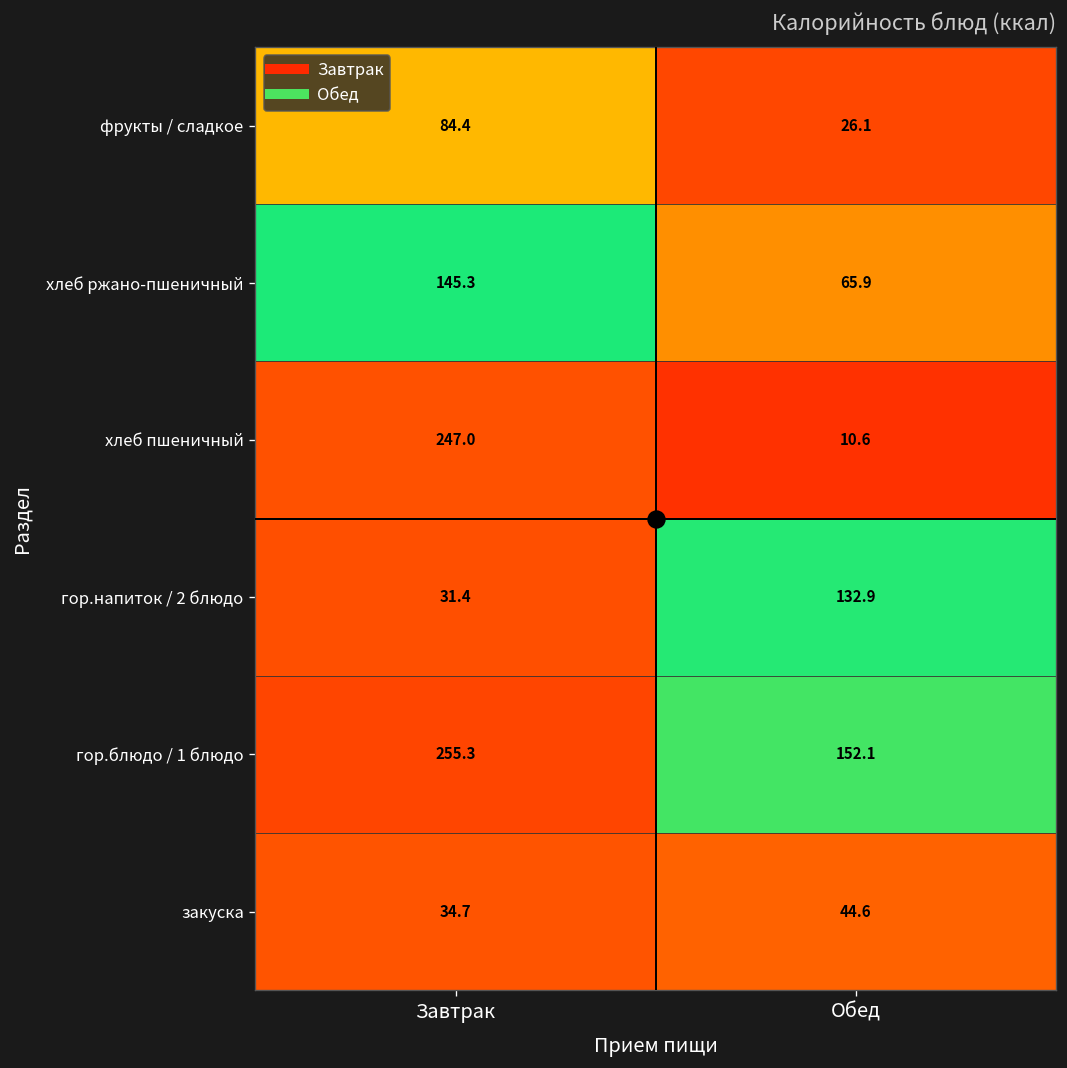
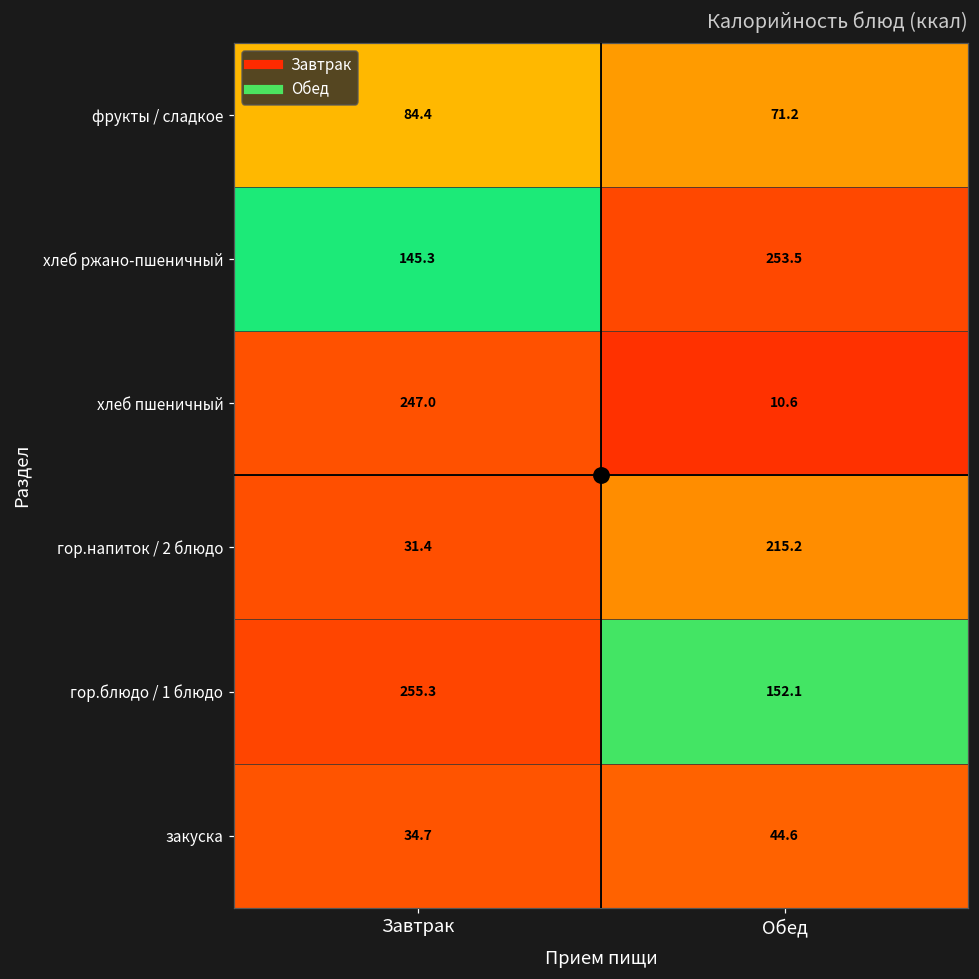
  {
    "фрукты / сладкое": {
      "Завтрак": 84.4,
-     "Обед": 26.1
+     "Обед": 71.2
    },
    "хлеб ржано-пшеничный": {
      "Завтрак": 145.3,
-     "Обед": 65.9
+     "Обед": 253.5
    },
    "хлеб пшеничный": {
      "Завтрак": 247.0,
      "Обед": 10.6
    },
    "гор.напиток / 2 блюдо": {
      "Завтрак": 31.4,
-     "Обед": 132.9
+     "Обед": 215.2
    },
    "гор.блюдо / 1 блюдо": {
      "Завтрак": 255.3,
      "Обед": 152.1
    },
    "закуска": {
      "Завтрак": 34.7,
      "Обед": 44.6
    }
  }
